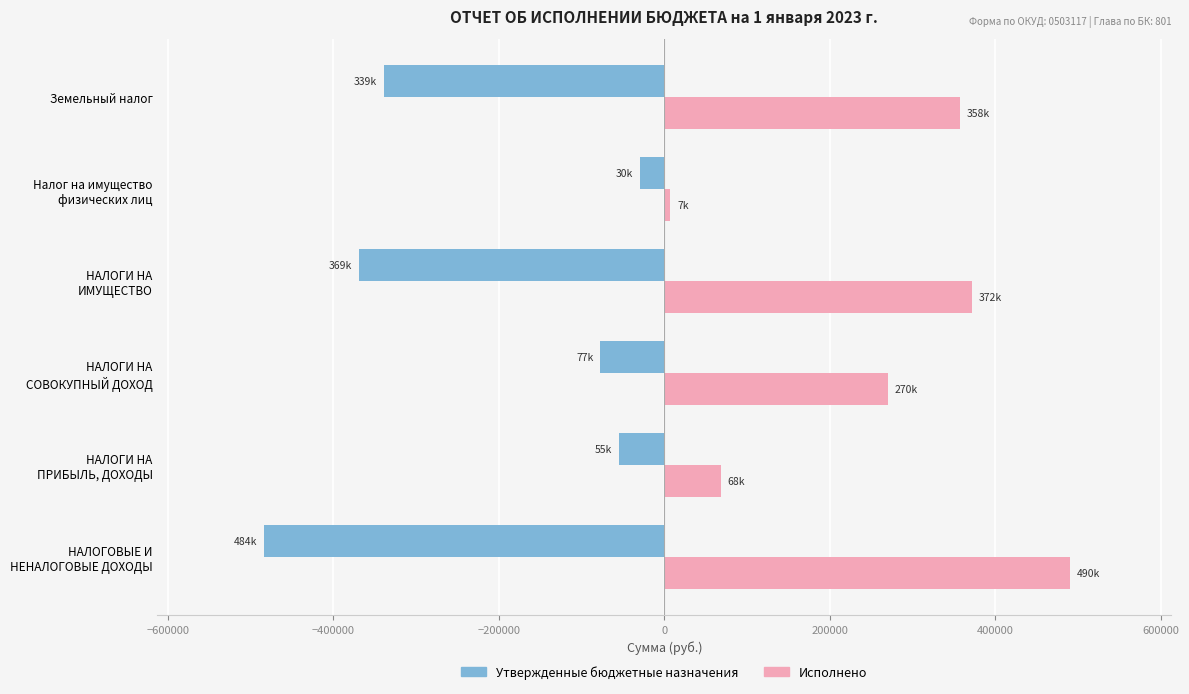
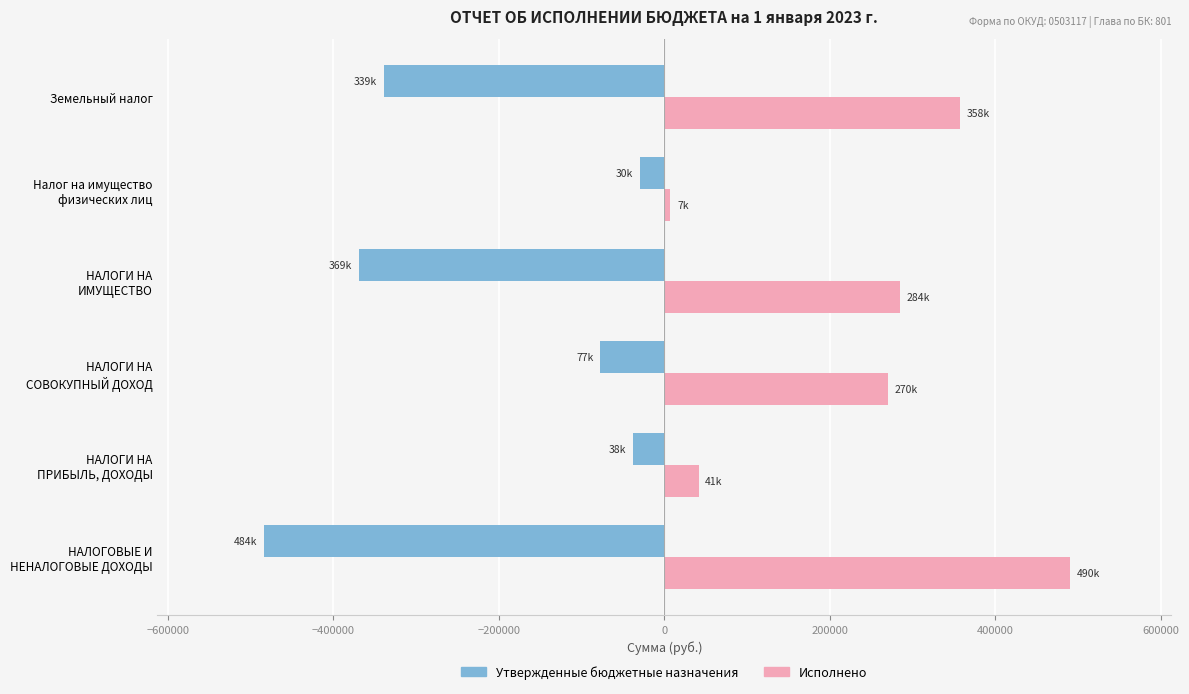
  {
    "Утвержденные бюджетные назначения": {
-     "НАЛОГИ НА ПРИБЫЛЬ, ДОХОДЫ": "55k"
+     "НАЛОГИ НА ПРИБЫЛЬ, ДОХОДЫ": "38k"
    },
    "Исполнено": {
      "Земельный налог": "358k",
      "Налог на имущество физических лиц": "7k",
-     "НАЛОГИ НА ИМУЩЕСТВО": "372k",
+     "НАЛОГИ НА ИМУЩЕСТВО": "284k",
      "НАЛОГИ НА СОВОКУПНЫЙ ДОХОД": "270k",
-     "НАЛОГИ НА ПРИБЫЛЬ, ДОХОДЫ": "68k",
+     "НАЛОГИ НА ПРИБЫЛЬ, ДОХОДЫ": "41k",
      "НАЛОГОВЫЕ И НЕНАЛОГОВЫЕ ДОХОДЫ": "490k"
    }
  }
